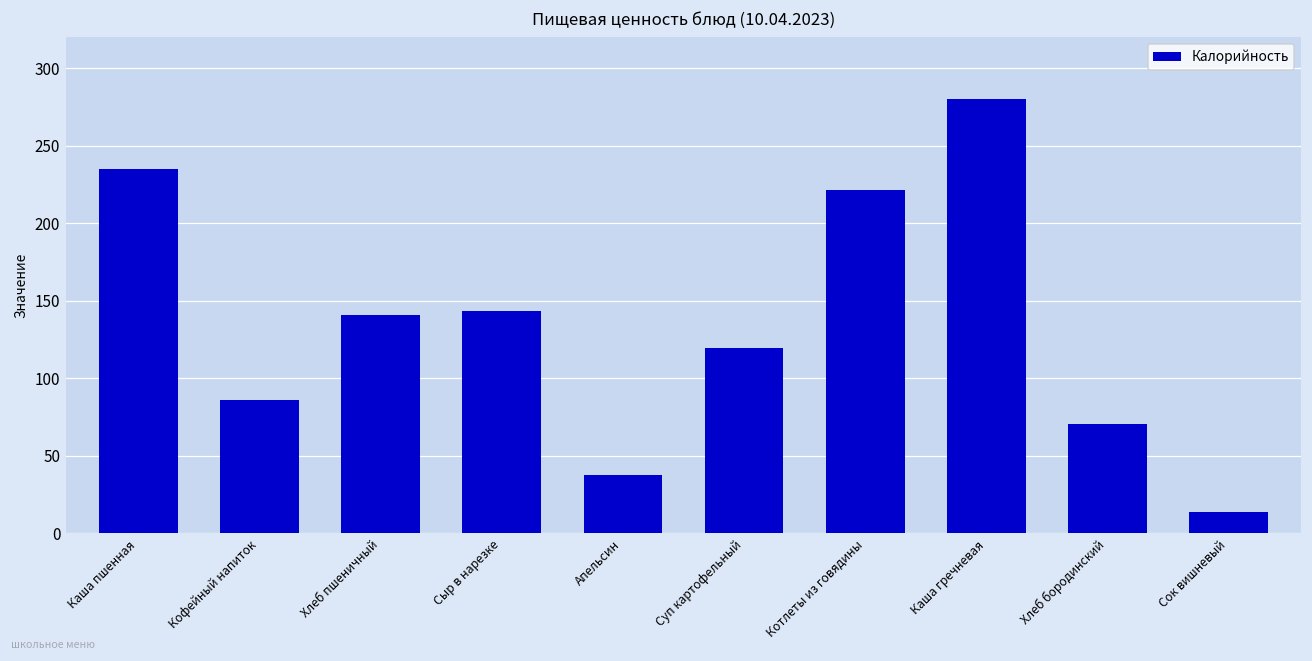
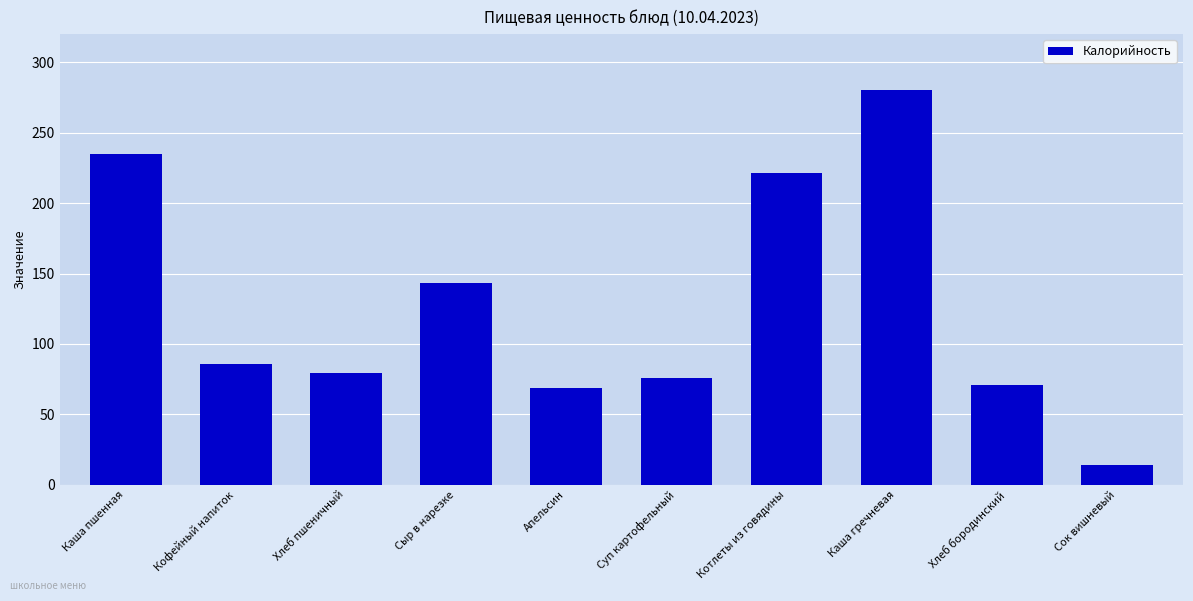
  {
    "Каша пшенная": 235,
    "Кофейный напиток": 86,
-   "Хлеб пшеничный": 141,
+   "Хлеб пшеничный": 79,
    "Сыр в нарезке": 143,
-   "Апельсин": 38,
-   "Суп картофельный": 120,
+   "Апельсин": 69,
+   "Суп картофельный": 76,
    "Котлеты из говядины": 221,
    "Каша гречневая": 280,
    "Хлеб бородинский": 71,
    "Сок вишневый": 14
  }
